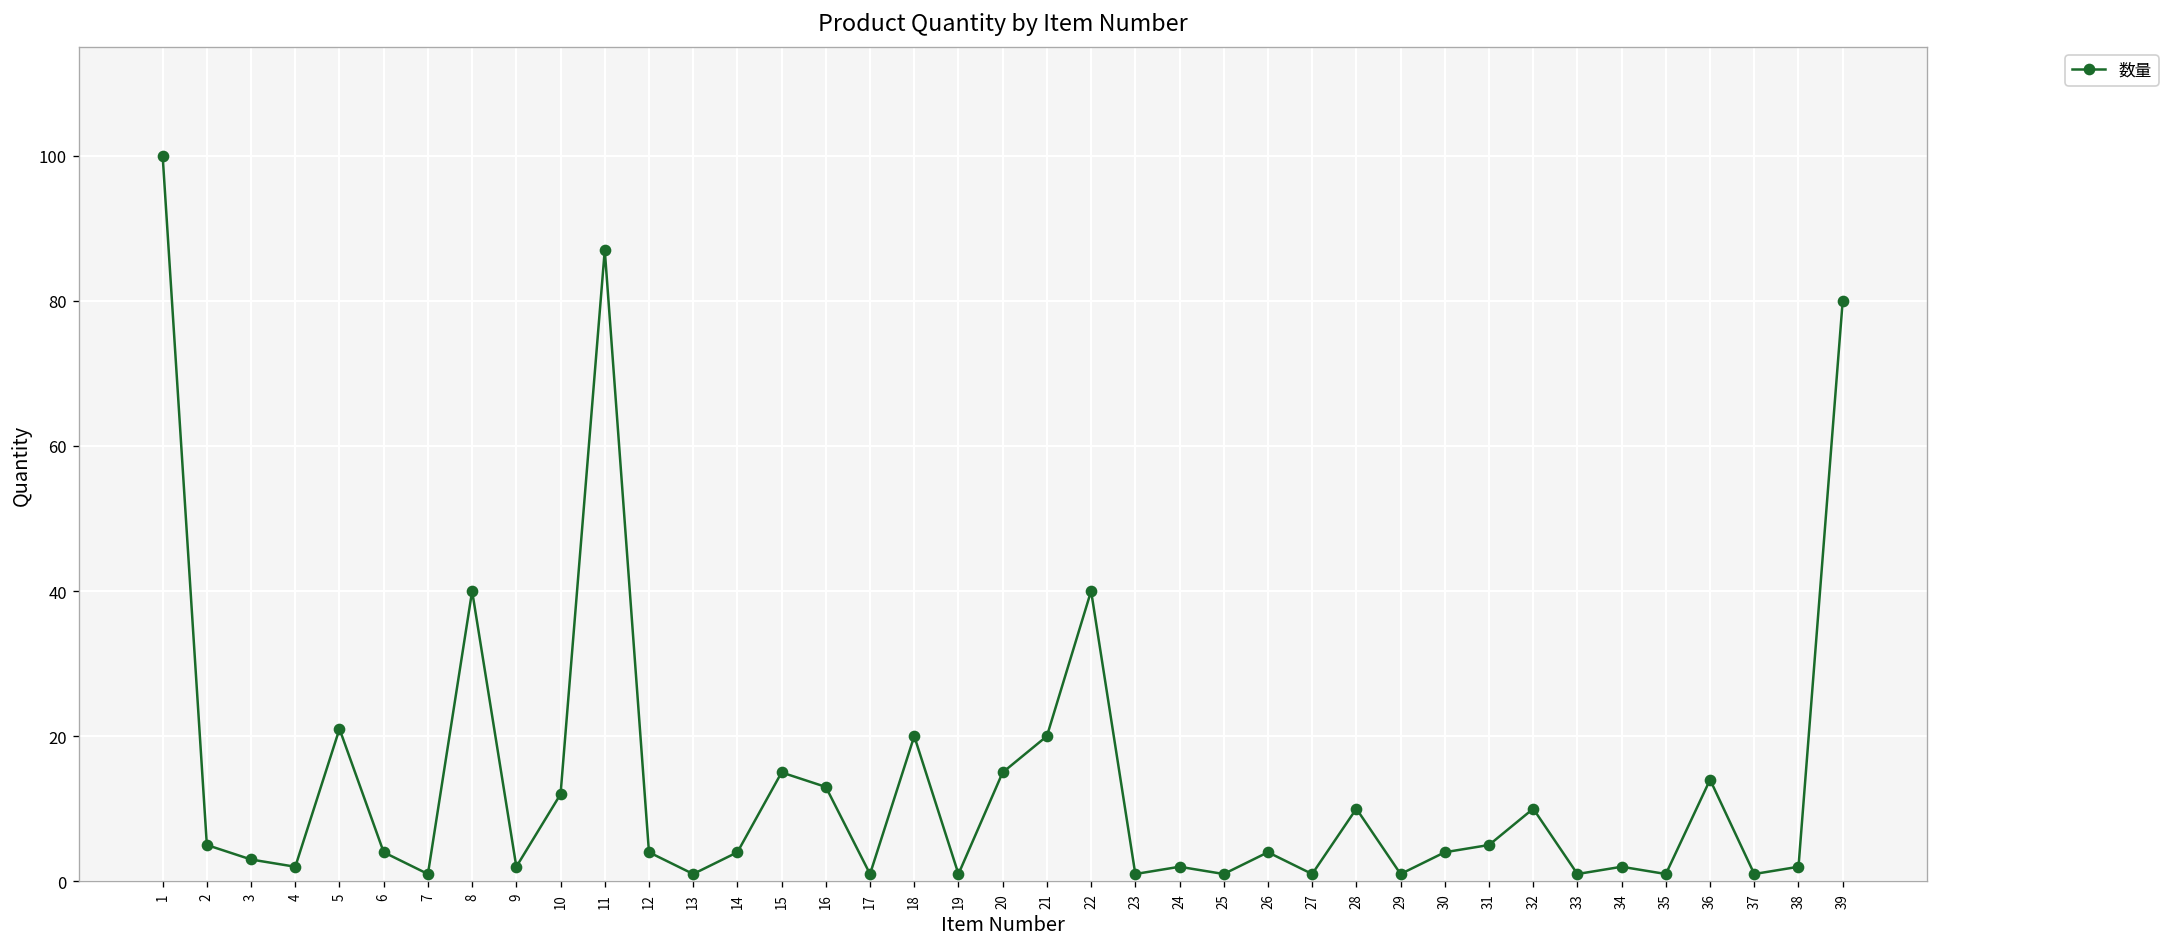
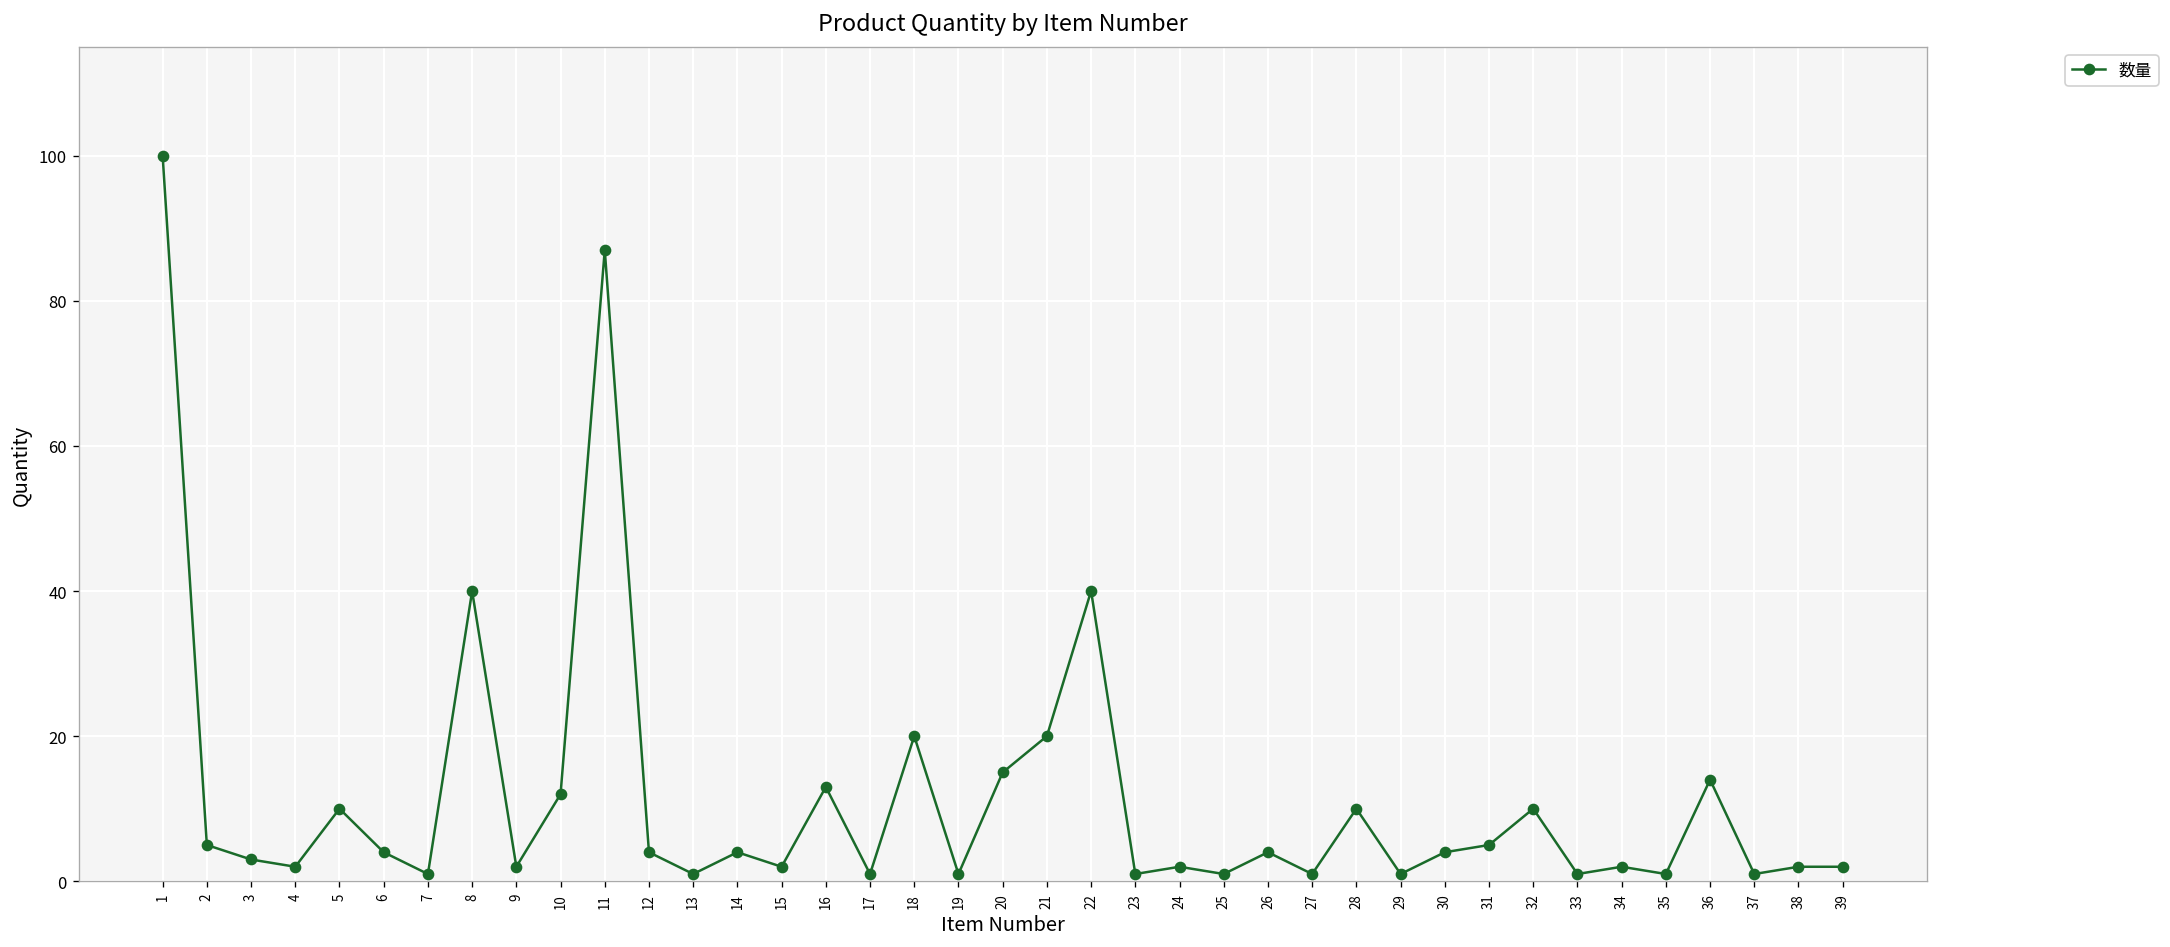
  {
    "1": 100,
    "2": 5,
    "3": 3,
    "4": 2,
-   "5": 21,
+   "5": 10,
    "6": 4,
    "7": 1,
    "8": 40,
    "9": 2,
    "10": 12,
    "11": 87,
    "12": 4,
    "13": 1,
    "14": 4,
-   "15": 15,
+   "15": 2,
    "16": 13,
    "17": 1,
    "18": 20,
    "19": 1,
    "20": 15,
    "21": 20,
    "22": 40,
    "23": 1,
    "24": 2,
    "25": 1,
    "26": 4,
    "27": 1,
    "28": 10,
    "29": 1,
    "30": 4,
    "31": 5,
    "32": 10,
    "33": 1,
    "34": 2,
    "35": 1,
    "36": 14,
    "37": 1,
    "38": 2,
-   "39": 80
+   "39": 2
  }
